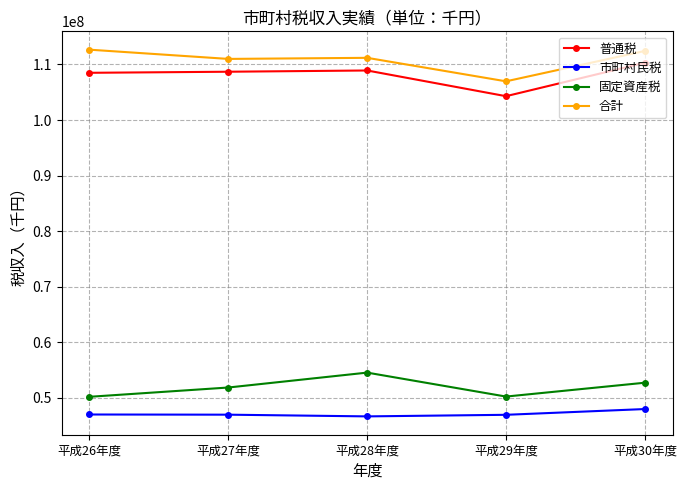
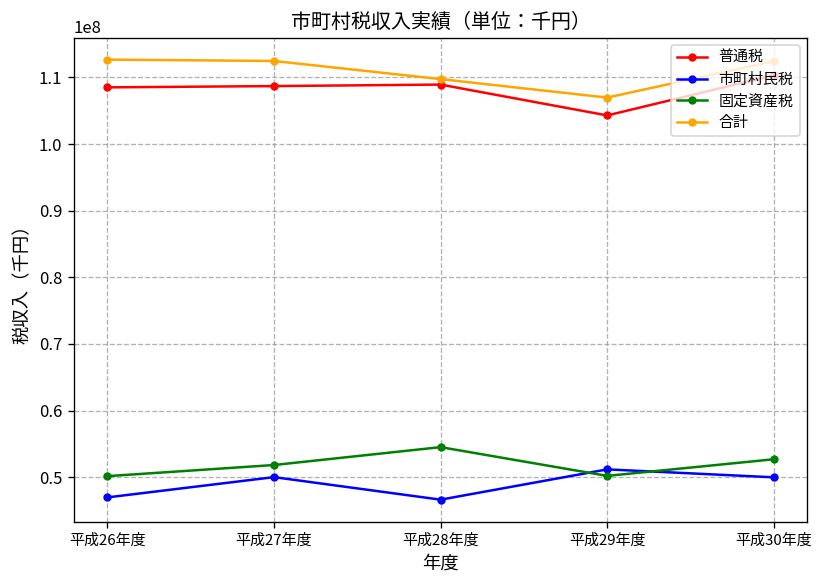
  {
    "普通税": {
      "平成26年度": 109000000,
      "平成27年度": 109000000,
      "平成28年度": 109000000,
      "平成29年度": 104000000
    },
    "市町村民税": {
      "平成26年度": 47000000,
-     "平成27年度": 47000000,
+     "平成27年度": 50000000,
      "平成28年度": 47000000,
-     "平成29年度": 47000000,
-     "平成30年度": 48000000
+     "平成29年度": 51000000,
+     "平成30年度": 50000000
    },
    "固定資産税": {
      "平成26年度": 50000000,
      "平成27年度": 52000000,
      "平成28年度": 55000000,
      "平成29年度": 50000000,
      "平成30年度": 53000000
    },
    "合計": {
      "平成26年度": 113000000,
-     "平成27年度": 111000000,
-     "平成28年度": 111000000,
+     "平成27年度": 112000000,
+     "平成28年度": 110000000,
      "平成29年度": 107000000
    }
  }
